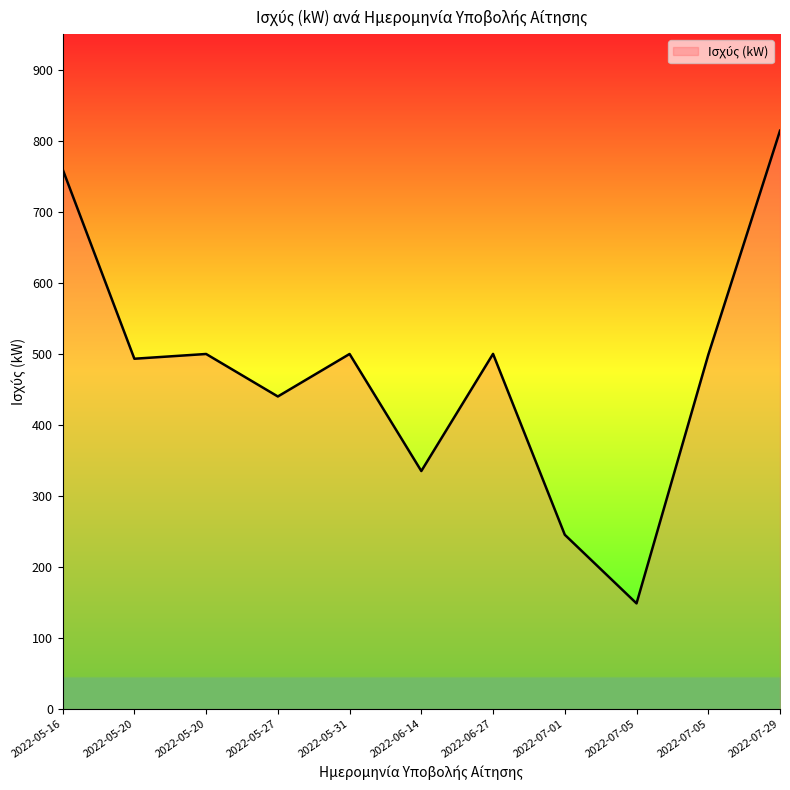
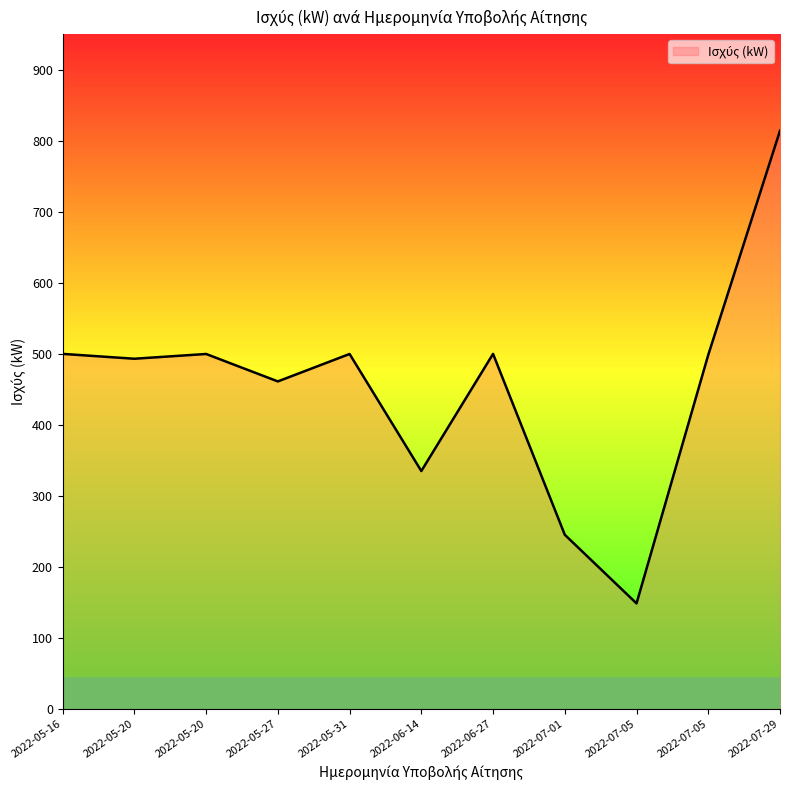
  {
-   "2022-05-16": 760,
-   "2022-05-27": 440,
+   "2022-05-16": 500,
+   "2022-05-27": 460,
    "2022-05-31": 500,
    "2022-06-14": 340,
    "2022-06-27": 500,
    "2022-07-01": 250,
    "2022-07-29": 810
  }
